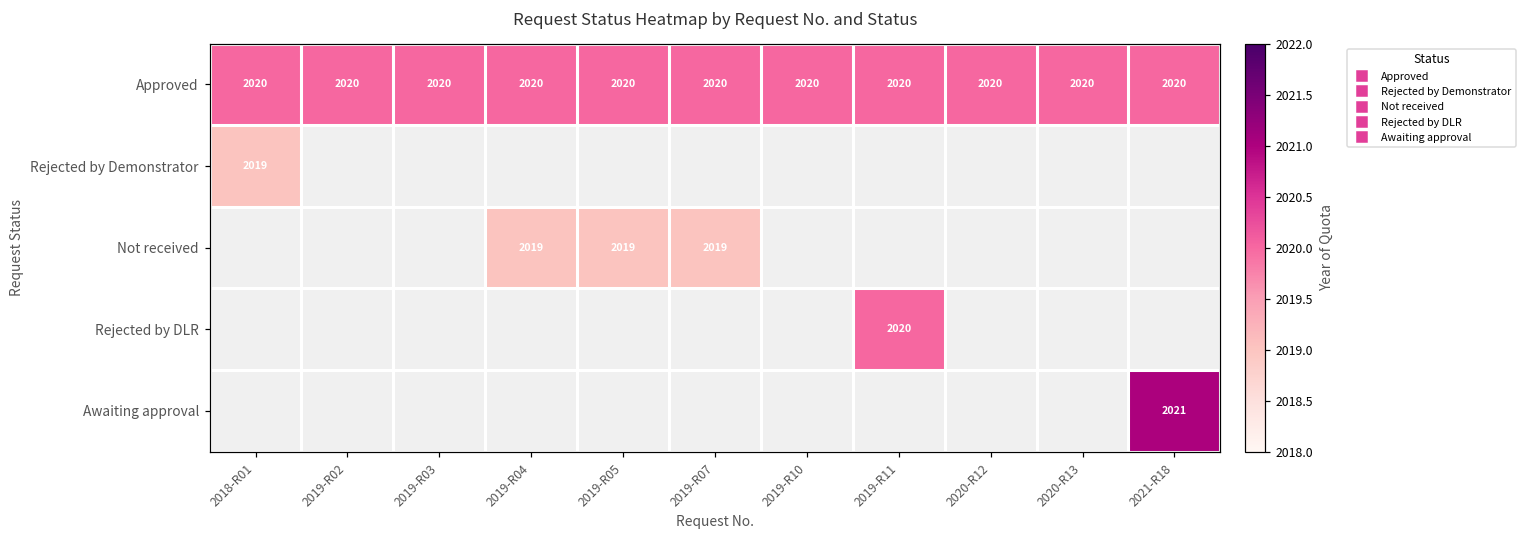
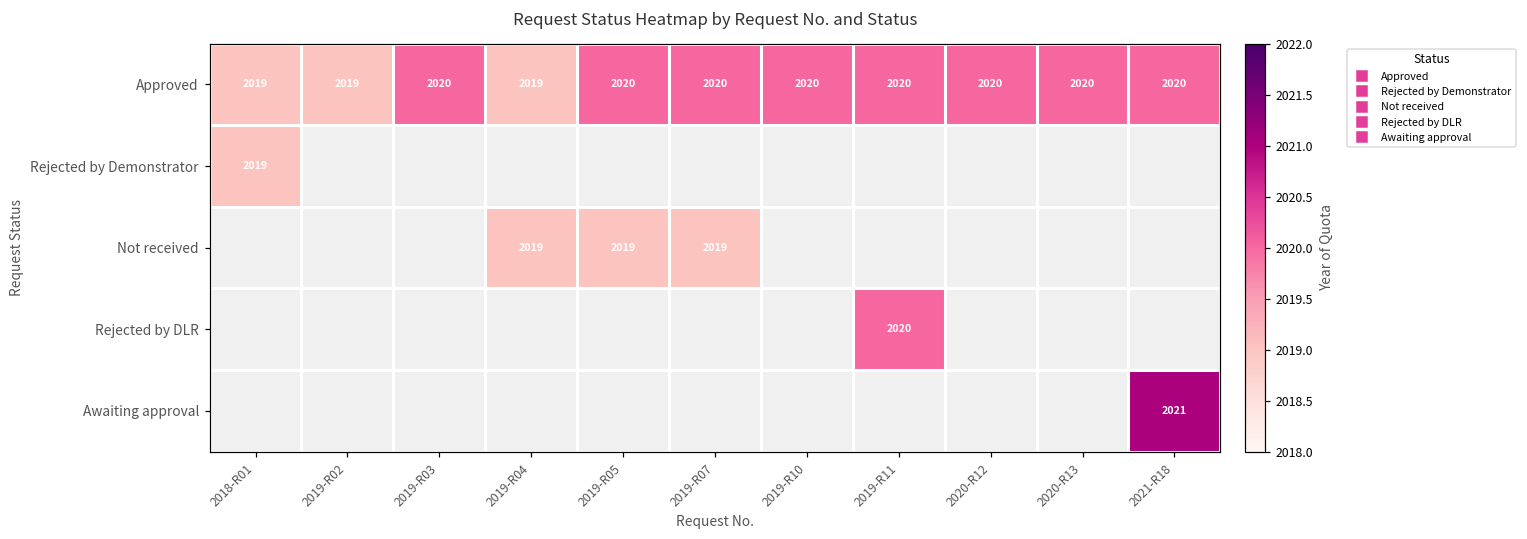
  {
    "Approved": {
-     "2018-R01": 2020,
-     "2019-R02": 2020,
+     "2018-R01": 2019,
+     "2019-R02": 2019,
      "2019-R03": 2020,
-     "2019-R04": 2020,
+     "2019-R04": 2019,
      "2019-R05": 2020,
      "2019-R07": 2020,
      "2019-R10": 2020,
      "2019-R11": 2020,
      "2020-R12": 2020,
      "2020-R13": 2020,
      "2021-R18": 2020
    },
    "Rejected by Demonstrator": {
      "2018-R01": 2019
    },
    "Not received": {
      "2019-R04": 2019,
      "2019-R05": 2019,
      "2019-R07": 2019
    },
    "Rejected by DLR": {
      "2019-R11": 2020
    },
    "Awaiting approval": {
      "2021-R18": 2021
    }
  }
